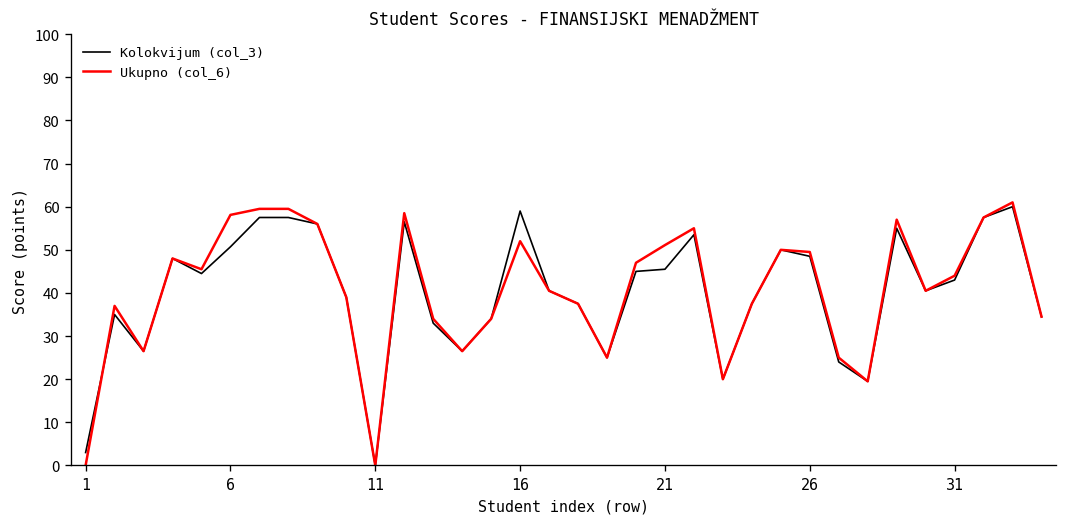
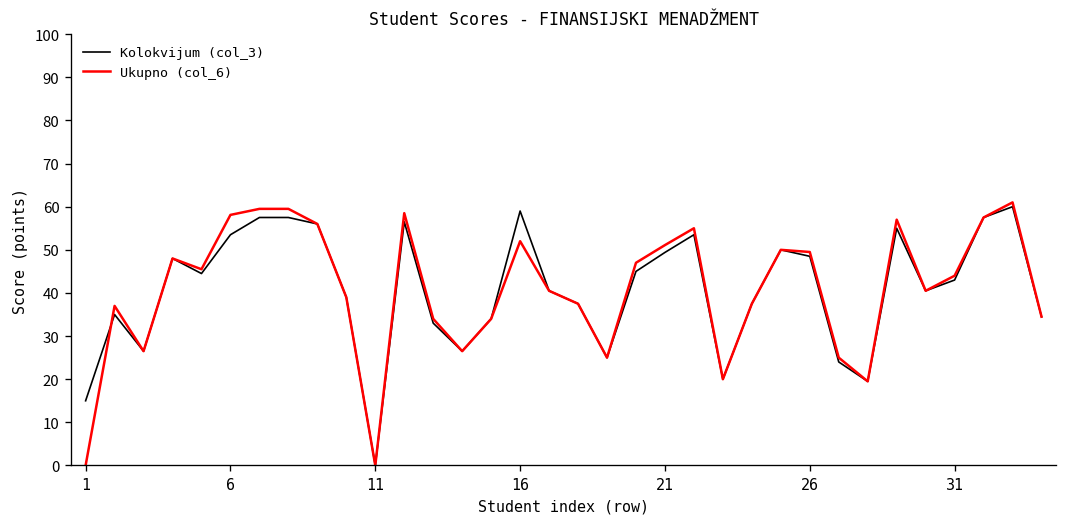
  {
    "Kolokvijum (col_3)": {
-     "1": 3,
-     "6": 51,
+     "1": 15,
+     "6": 54,
      "16": 59,
-     "21": 46,
+     "21": 49,
      "26": 49,
      "31": 43
    },
    "Ukupno (col_6)": {
      "1": 0,
      "6": 58,
      "16": 52,
      "21": 51,
      "26": 50,
      "31": 44
    }
  }
